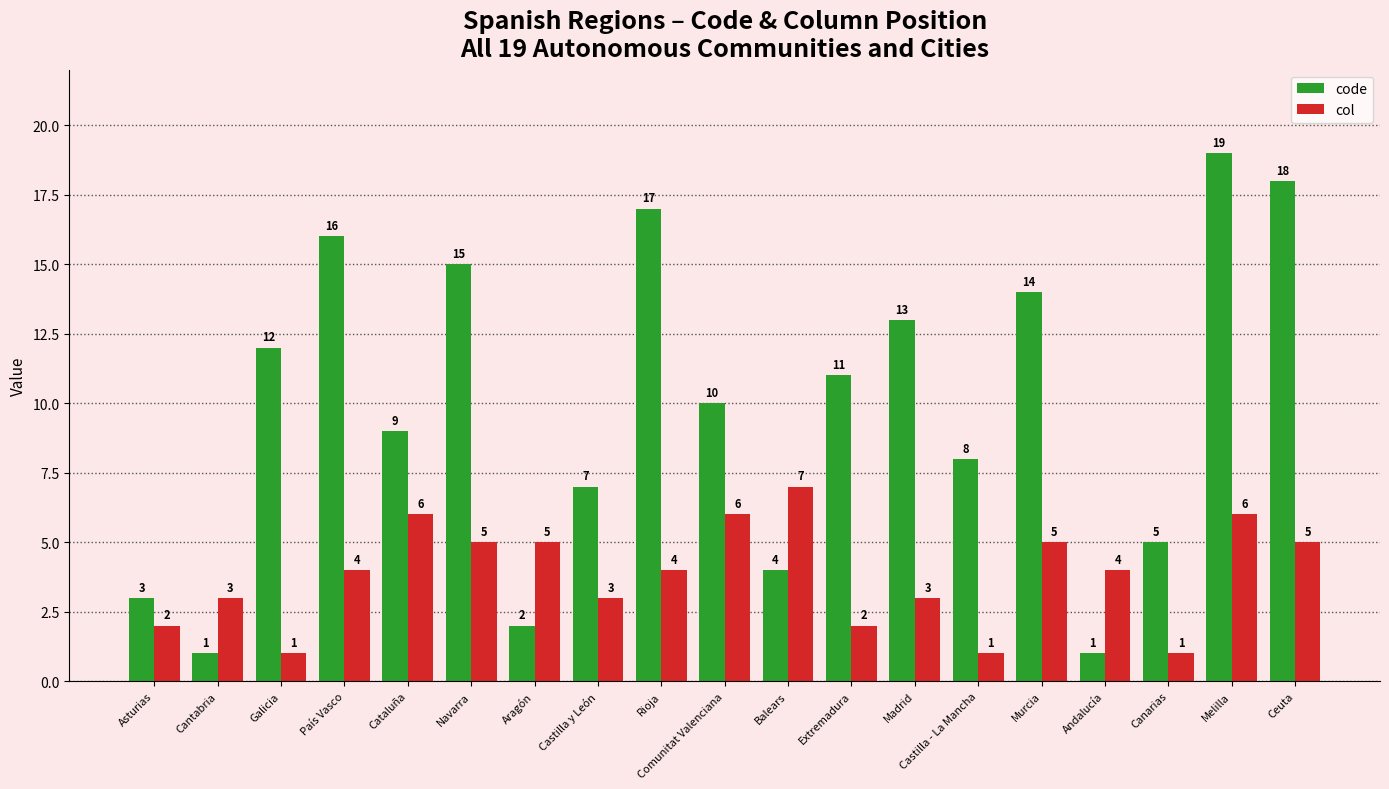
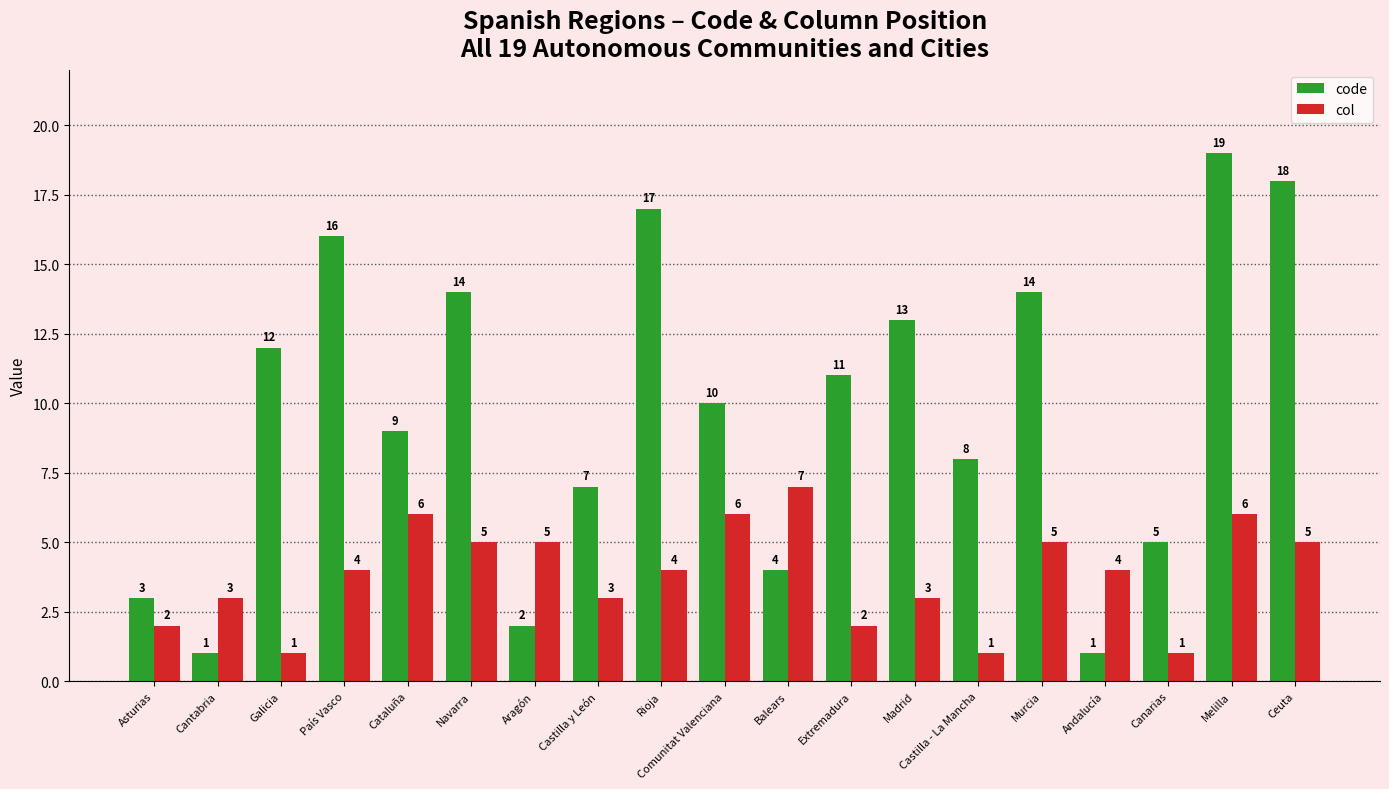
  {
    "code": {
      "Asturias": 3,
      "Cantabria": 1,
      "Galicia": 12,
      "País Vasco": 16,
      "Cataluña": 9,
-     "Navarra": 15,
+     "Navarra": 14,
      "Aragón": 2,
      "Castilla y León": 7,
      "Rioja": 17,
      "Comunitat Valenciana": 10,
      "Balears": 4,
      "Extremadura": 11,
      "Madrid": 13,
      "Castilla - La Mancha": 8,
      "Murcia": 14,
      "Andalucía": 1,
      "Canarias": 5,
      "Melilla": 19,
      "Ceuta": 18
    },
    "col": {
      "Asturias": 2,
      "Cantabria": 3,
      "Galicia": 1,
      "País Vasco": 4,
      "Cataluña": 6,
      "Navarra": 5,
      "Aragón": 5,
      "Castilla y León": 3,
      "Rioja": 4,
      "Comunitat Valenciana": 6,
      "Balears": 7,
      "Extremadura": 2,
      "Madrid": 3,
      "Castilla - La Mancha": 1,
      "Murcia": 5,
      "Andalucía": 4,
      "Canarias": 1,
      "Melilla": 6,
      "Ceuta": 5
    }
  }
